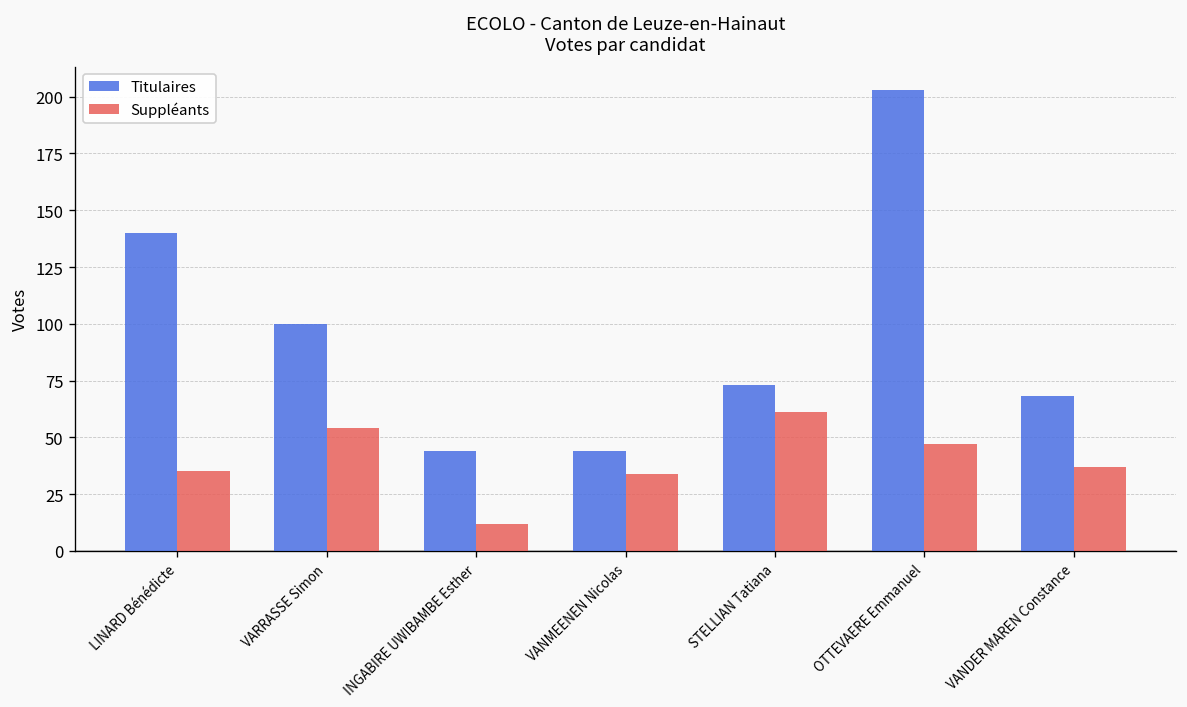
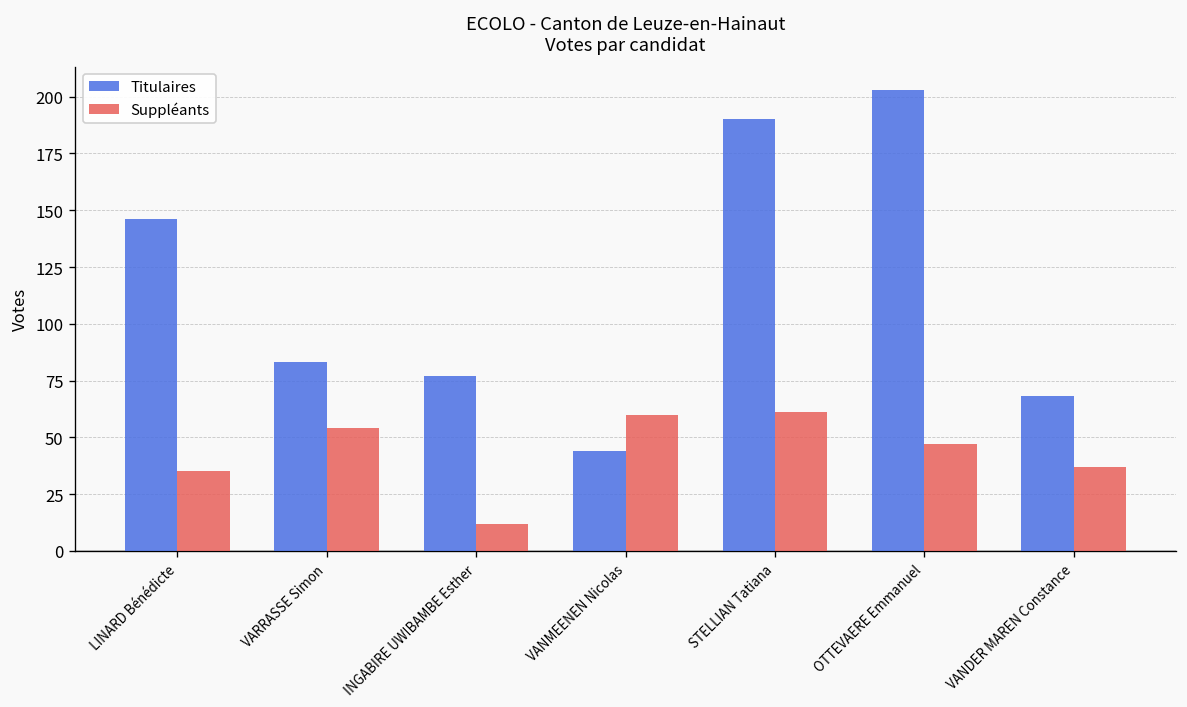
  {
    "Titulaires": {
-     "LINARD Bénédicte": 140,
-     "VARRASSE Simon": 100,
-     "INGABIRE UWIBAMBE Esther": 44,
+     "LINARD Bénédicte": 146,
+     "VARRASSE Simon": 83,
+     "INGABIRE UWIBAMBE Esther": 77,
      "VANMEENEN Nicolas": 44,
-     "STELLIAN Tatiana": 73,
+     "STELLIAN Tatiana": 190,
      "OTTEVAERE Emmanuel": 203,
      "VANDER MAREN Constance": 68
    },
    "Suppléants": {
      "LINARD Bénédicte": 35,
      "VARRASSE Simon": 54,
      "INGABIRE UWIBAMBE Esther": 12,
-     "VANMEENEN Nicolas": 34,
+     "VANMEENEN Nicolas": 60,
      "STELLIAN Tatiana": 61,
      "OTTEVAERE Emmanuel": 47,
      "VANDER MAREN Constance": 37
    }
  }
